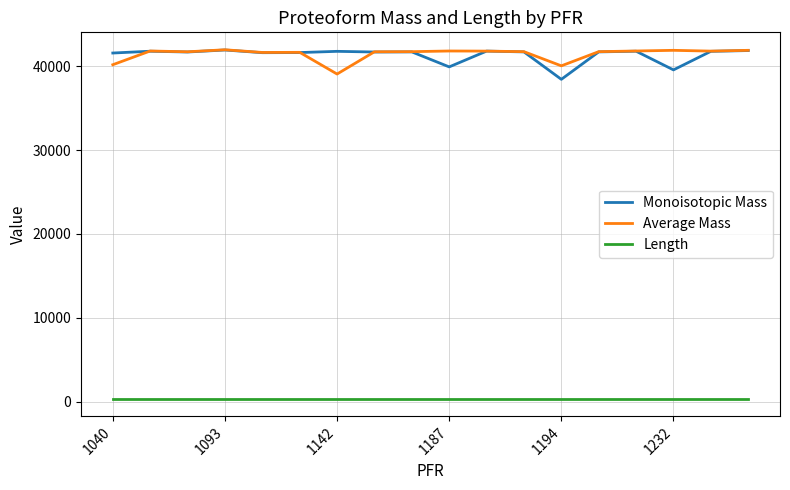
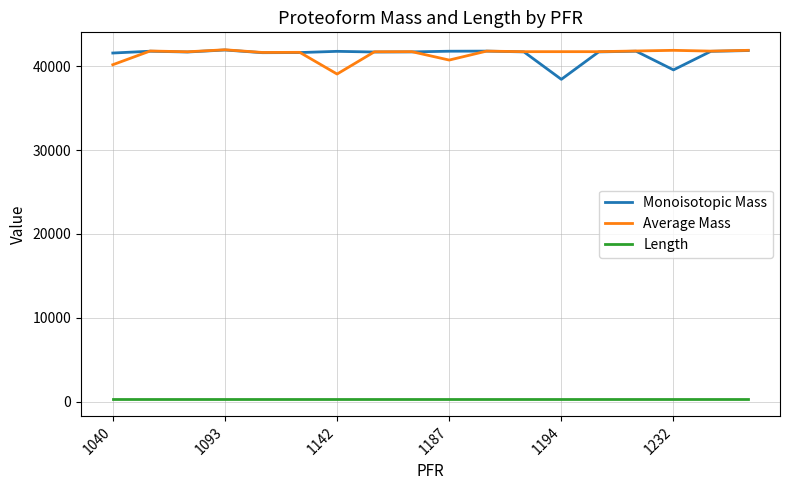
  {
    "Monoisotopic Mass": {
      "1040": 42000,
      "1142": 42000,
-     "1187": 40000,
+     "1187": 42000,
      "1194": 38000,
      "1232": 40000
    },
    "Average Mass": {
      "1040": 40000,
      "1142": 39000,
-     "1187": 42000,
-     "1194": 40000,
+     "1187": 41000,
+     "1194": 42000,
      "1232": 42000
    },
    "Length": {
      "1040": 0,
      "1093": 0,
      "1142": 0,
      "1187": 0,
      "1194": 0,
      "1232": 0
    }
  }
